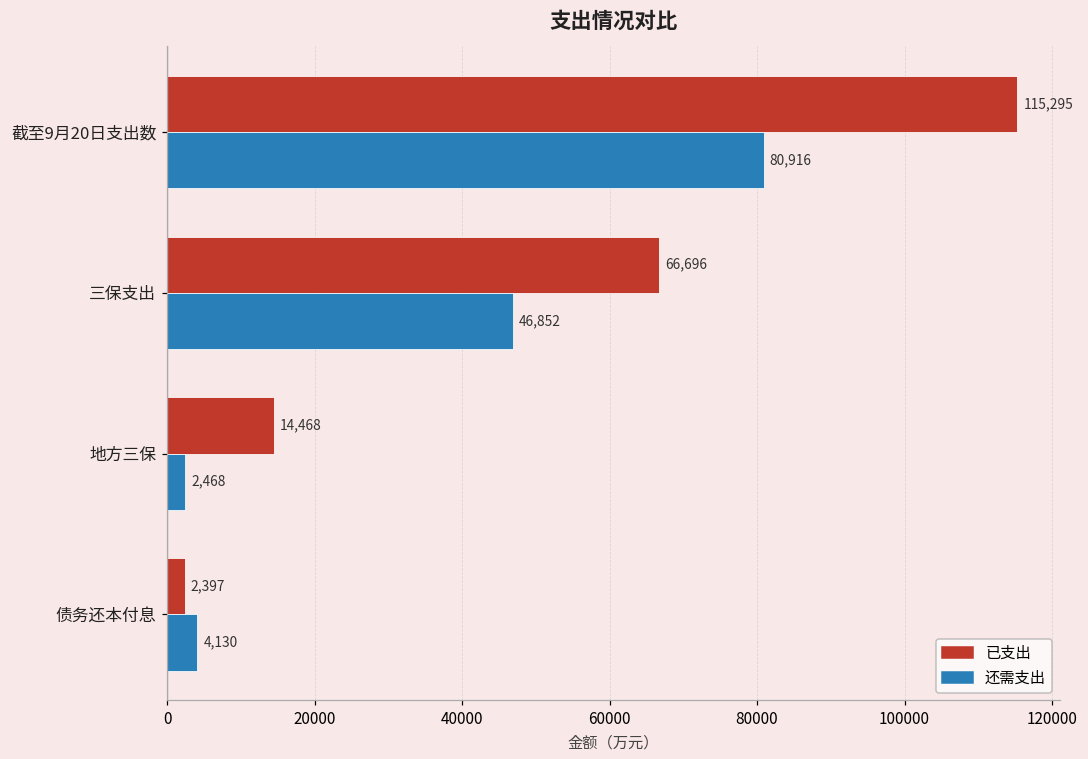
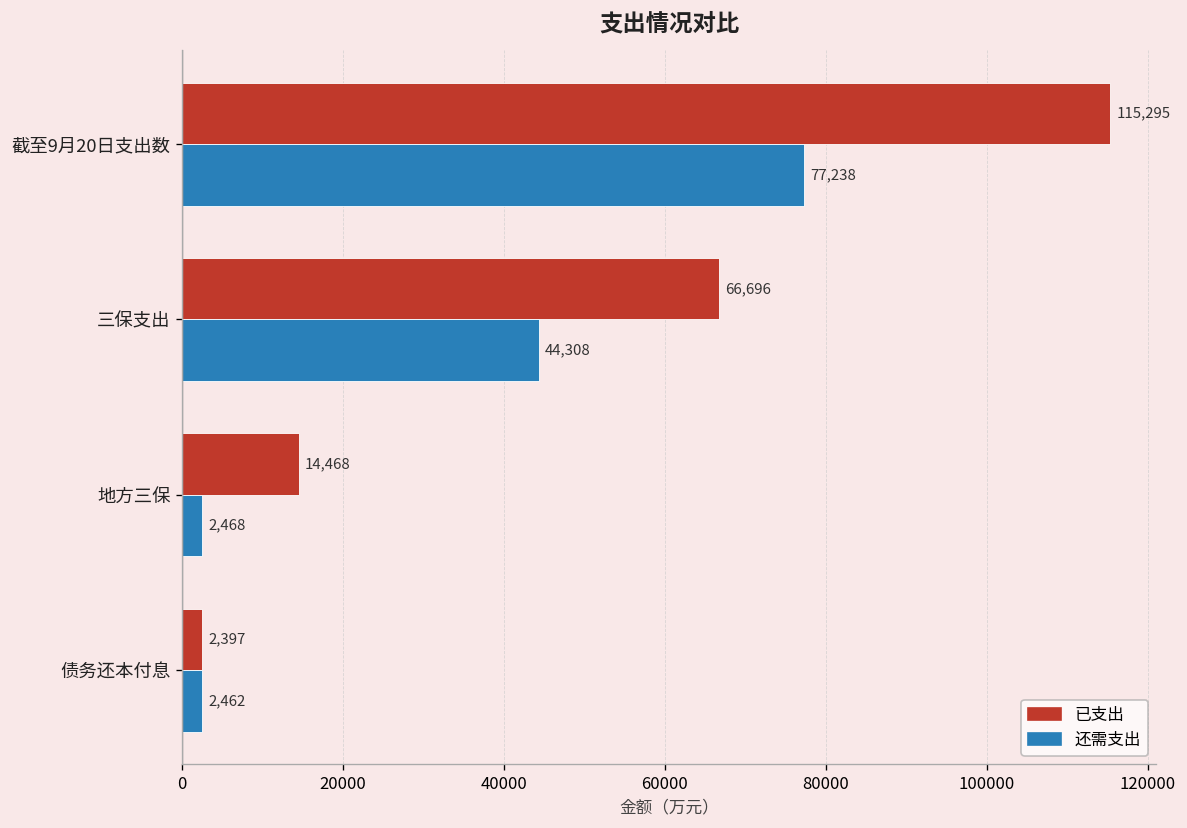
  {
    "已支出": {
      "截至9月20日支出数": "115,295",
      "三保支出": "66,696",
      "地方三保": "14,468",
      "债务还本付息": "2,397"
    },
    "还需支出": {
-     "截至9月20日支出数": "80,916",
-     "三保支出": "46,852",
+     "截至9月20日支出数": "77,238",
+     "三保支出": "44,308",
      "地方三保": "2,468",
-     "债务还本付息": "4,130"
+     "债务还本付息": "2,462"
    }
  }
